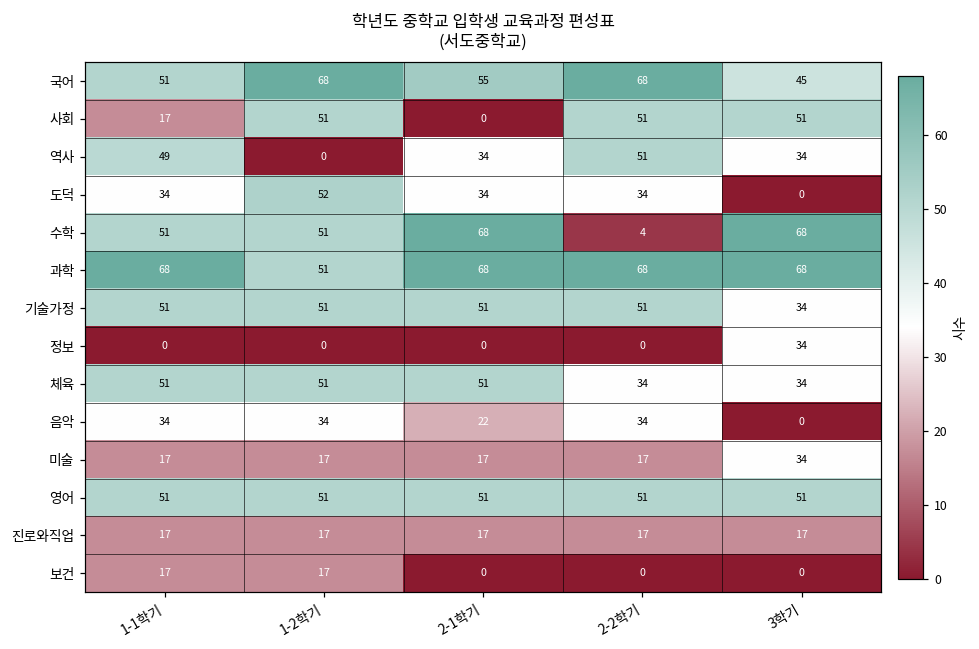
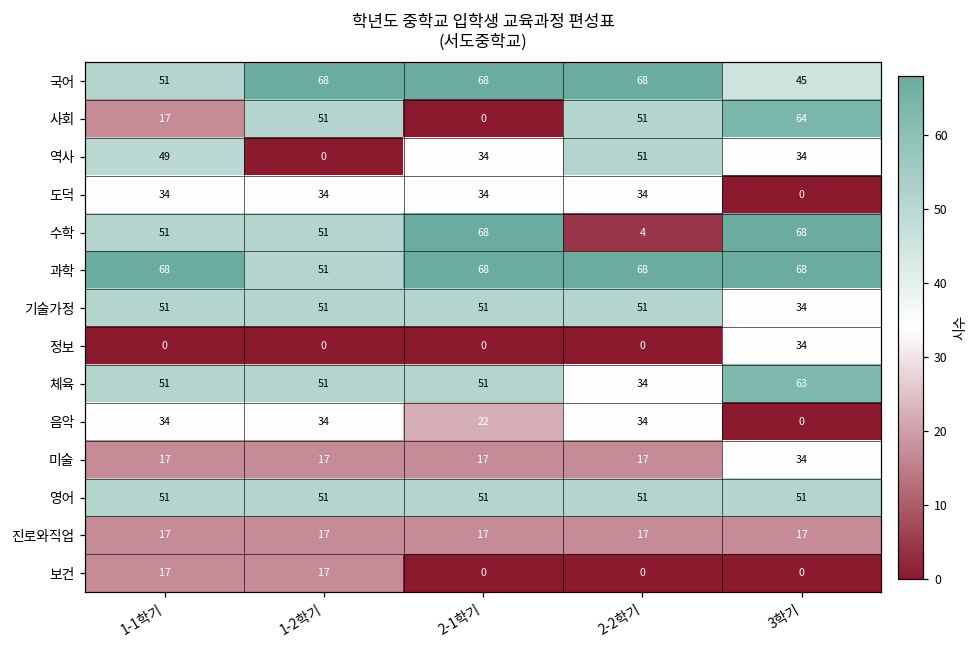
  {
    "국어": {
      "1-1학기": 51,
      "1-2학기": 68,
-     "2-1학기": 55,
+     "2-1학기": 68,
      "2-2학기": 68,
      "3학기": 45
    },
    "사회": {
      "1-1학기": 17,
      "1-2학기": 51,
      "2-1학기": 0,
      "2-2학기": 51,
-     "3학기": 51
+     "3학기": 64
    },
    "역사": {
      "1-1학기": 49,
      "1-2학기": 0,
      "2-1학기": 34,
      "2-2학기": 51,
      "3학기": 34
    },
    "도덕": {
      "1-1학기": 34,
-     "1-2학기": 52,
+     "1-2학기": 34,
      "2-1학기": 34,
      "2-2학기": 34,
      "3학기": 0
    },
    "수학": {
      "1-1학기": 51,
      "1-2학기": 51,
      "2-1학기": 68,
      "2-2학기": 4,
      "3학기": 68
    },
    "과학": {
      "1-1학기": 68,
      "1-2학기": 51,
      "2-1학기": 68,
      "2-2학기": 68,
      "3학기": 68
    },
    "기술가정": {
      "1-1학기": 51,
      "1-2학기": 51,
      "2-1학기": 51,
      "2-2학기": 51,
      "3학기": 34
    },
    "정보": {
      "1-1학기": 0,
      "1-2학기": 0,
      "2-1학기": 0,
      "2-2학기": 0,
      "3학기": 34
    },
    "체육": {
      "1-1학기": 51,
      "1-2학기": 51,
      "2-1학기": 51,
      "2-2학기": 34,
-     "3학기": 34
+     "3학기": 63
    },
    "음악": {
      "1-1학기": 34,
      "1-2학기": 34,
      "2-1학기": 22,
      "2-2학기": 34,
      "3학기": 0
    },
    "미술": {
      "1-1학기": 17,
      "1-2학기": 17,
      "2-1학기": 17,
      "2-2학기": 17,
      "3학기": 34
    },
    "영어": {
      "1-1학기": 51,
      "1-2학기": 51,
      "2-1학기": 51,
      "2-2학기": 51,
      "3학기": 51
    },
    "진로와직업": {
      "1-1학기": 17,
      "1-2학기": 17,
      "2-1학기": 17,
      "2-2학기": 17,
      "3학기": 17
    },
    "보건": {
      "1-1학기": 17,
      "1-2학기": 17,
      "2-1학기": 0,
      "2-2학기": 0,
      "3학기": 0
    }
  }
